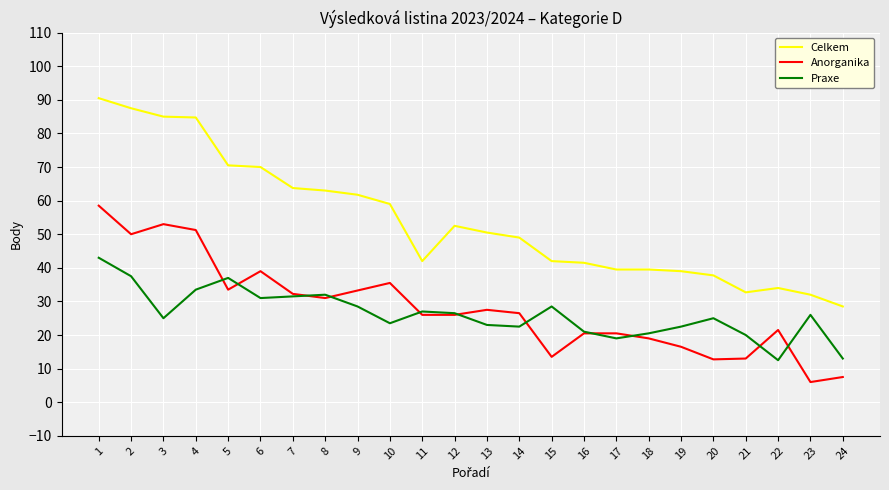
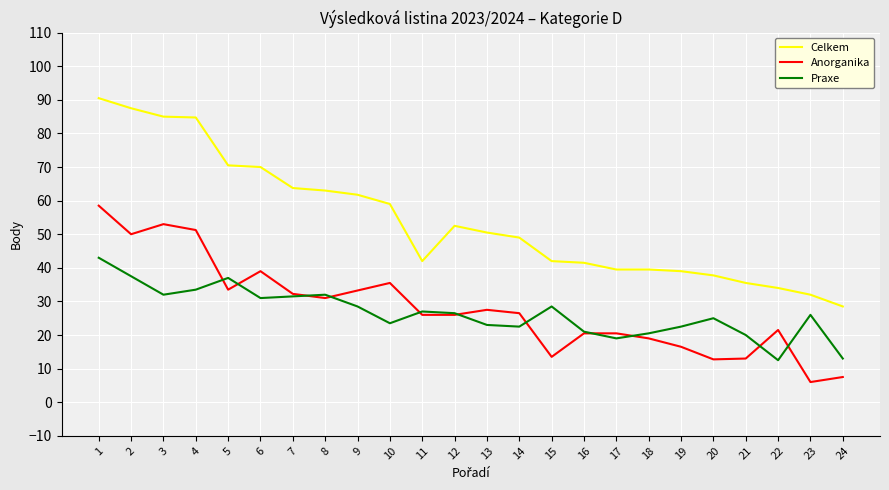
  {
    "Celkem": {
      "1": 91,
      "2": 88,
      "3": 85,
      "4": 85,
      "5": 71,
      "6": 70,
      "7": 64,
      "8": 63,
      "9": 62,
      "10": 59,
      "11": 42,
      "12": 53,
      "13": 51,
      "14": 49,
      "15": 42,
      "16": 42,
      "17": 40,
      "18": 40,
      "19": 39,
      "20": 38,
-     "21": 33,
+     "21": 36,
      "22": 34,
      "23": 32,
      "24": 29
    },
    "Anorganika": {
      "1": 59,
      "2": 50,
      "3": 53,
      "4": 51,
      "5": 34,
      "6": 39,
      "8": 31,
      "9": 33,
      "10": 36,
      "11": 26,
      "13": 28,
      "14": 27,
      "15": 14,
      "17": 21,
      "18": 19,
      "19": 17,
      "20": 13,
      "21": 13,
      "22": 22,
      "23": 6,
      "24": 8
    },
    "Praxe": {
      "1": 43,
      "2": 38,
-     "3": 25,
+     "3": 32,
      "4": 34,
      "5": 37,
      "6": 31,
      "8": 32,
      "9": 29,
      "10": 24,
      "11": 27,
      "13": 23,
      "14": 23,
      "15": 29,
      "17": 19,
      "18": 21,
      "19": 23,
      "20": 25,
      "21": 20,
      "22": 13,
      "23": 26,
      "24": 13
    }
  }
